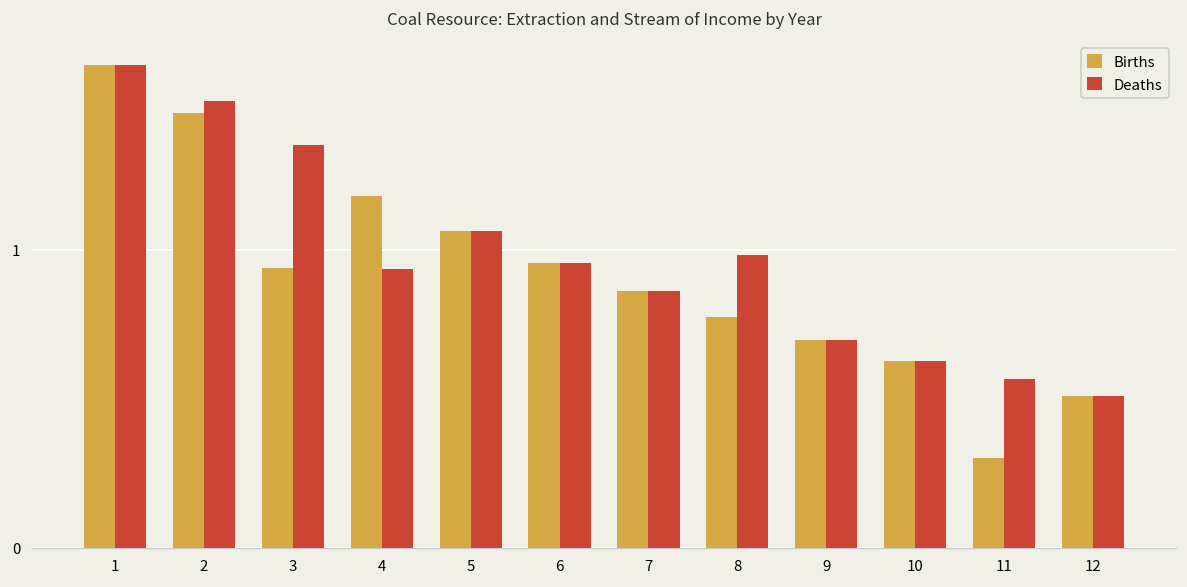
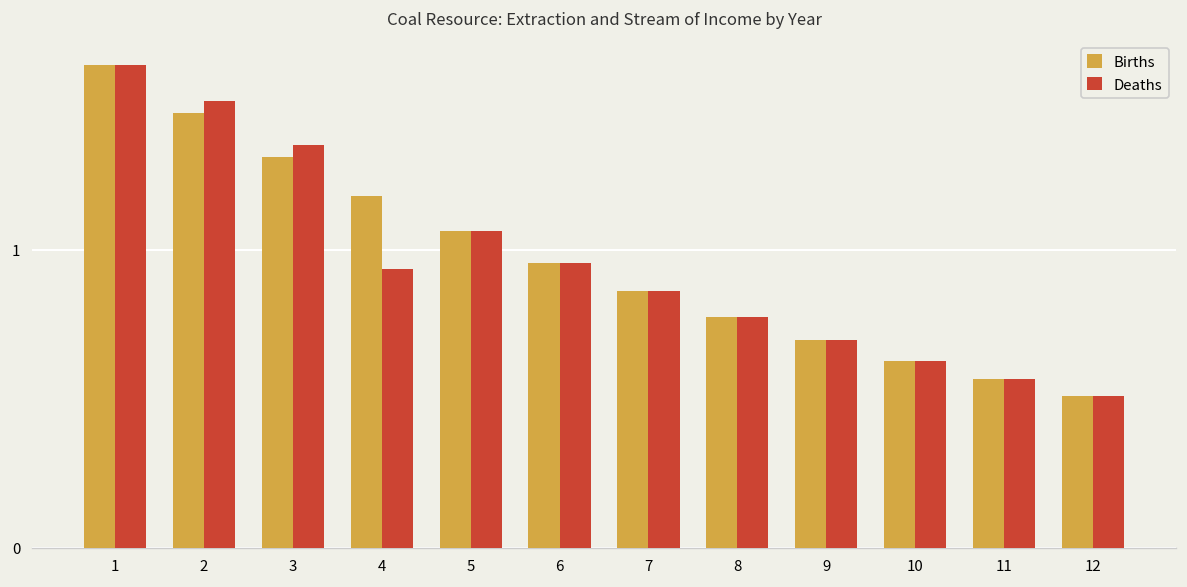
  {
    "Births": {
      "1": 1.62,
      "2": 1.46,
-     "3": 0.94,
+     "3": 1.31,
      "4": 1.18,
      "5": 1.06,
      "6": 0.96,
      "7": 0.86,
      "8": 0.77,
      "9": 0.70,
      "10": 0.63,
-     "11": 0.30,
+     "11": 0.56,
      "12": 0.51
    },
    "Deaths": {
      "1": 1.62,
      "2": 1.50,
      "3": 1.35,
      "4": 0.94,
      "5": 1.06,
      "6": 0.96,
      "7": 0.86,
-     "8": 0.98,
+     "8": 0.77,
      "9": 0.70,
      "10": 0.63,
      "11": 0.56,
      "12": 0.51
    }
  }
